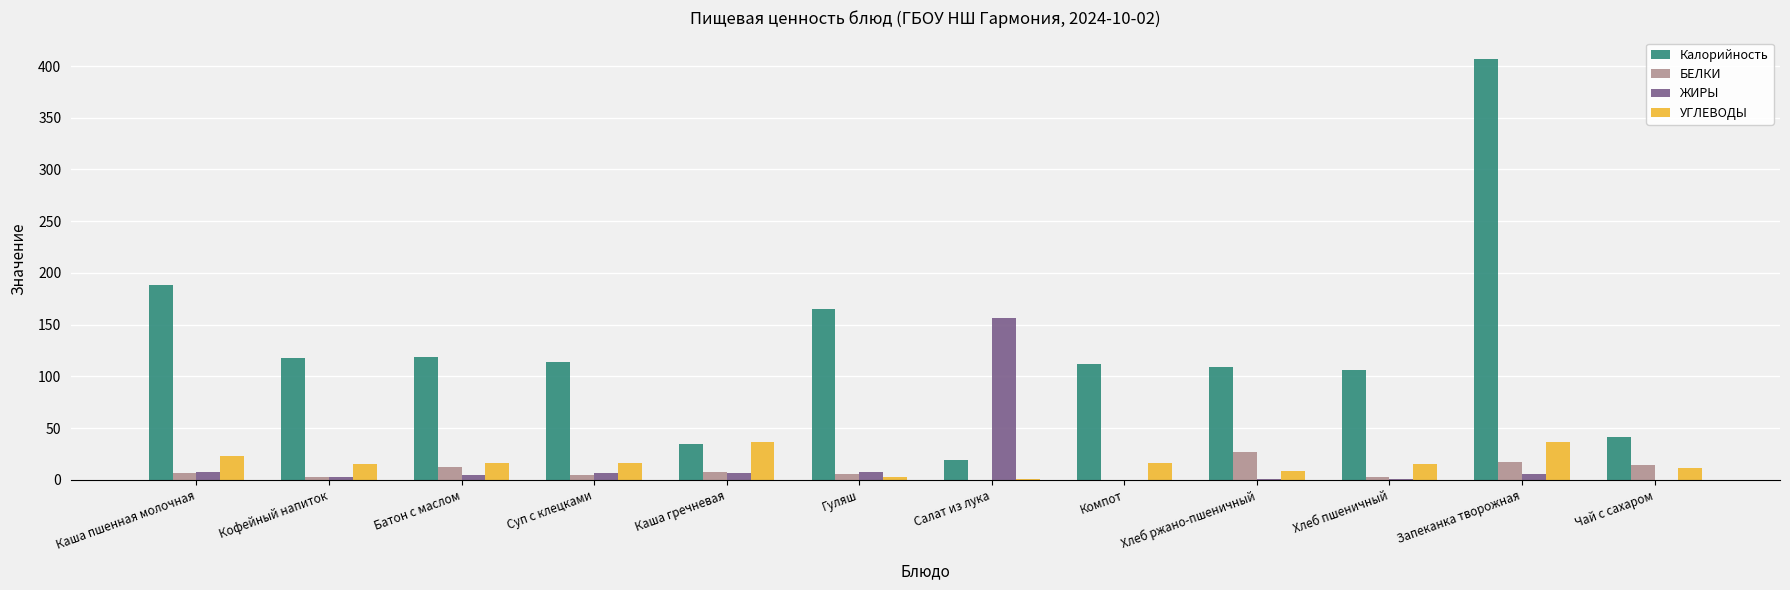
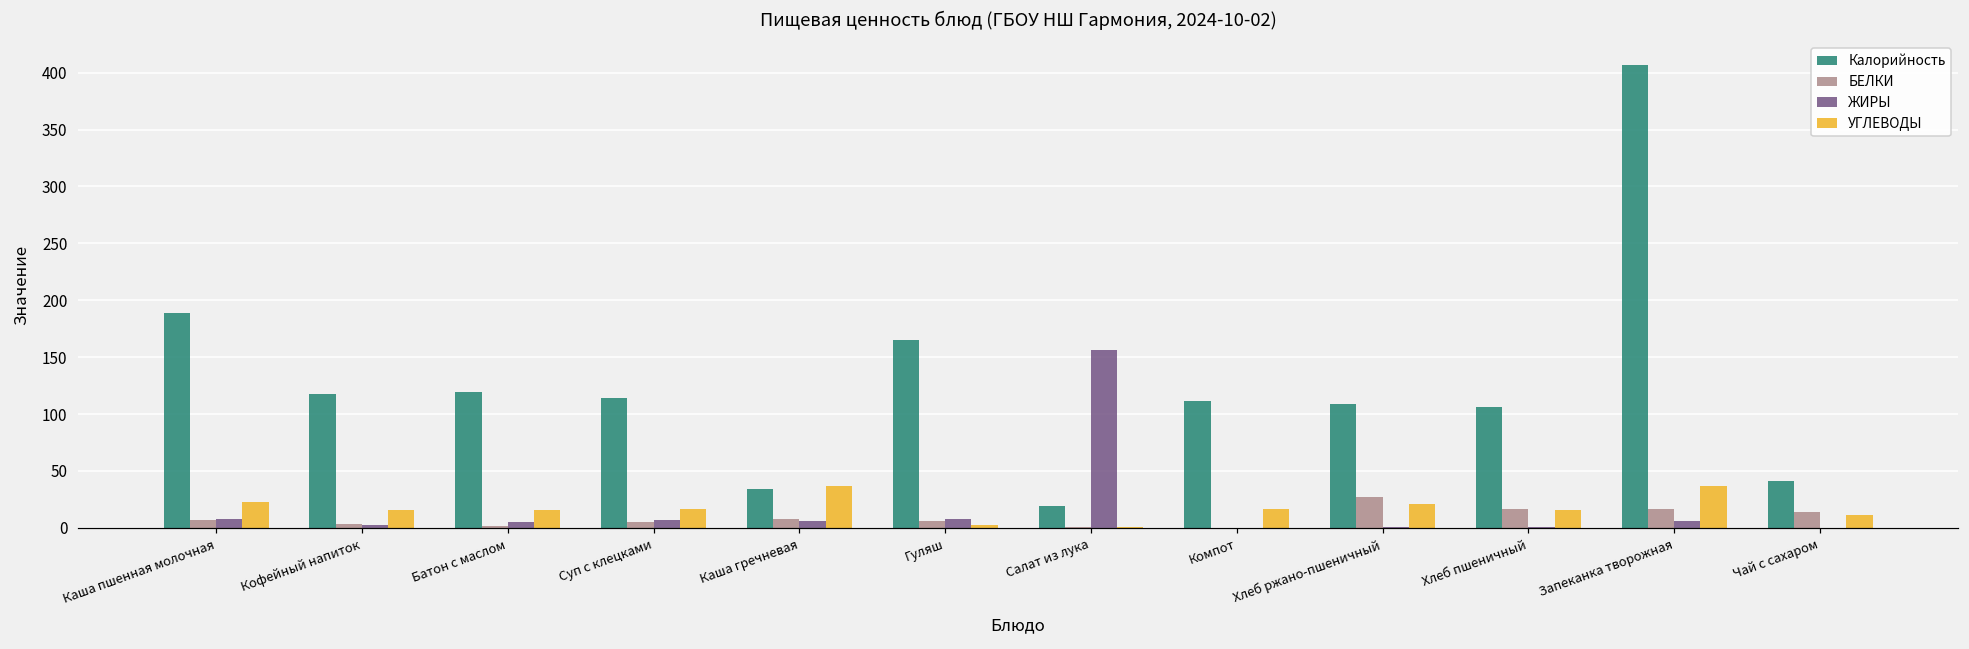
  {
    "Калорийность": {
      "Каша пшенная молочная": 188,
      "Кофейный напиток": 118,
      "Батон с маслом": 119,
      "Суп с клецками": 114,
      "Каша гречневая": 35,
      "Гуляш": 165,
      "Салат из лука": 19,
      "Компот": 112,
      "Хлеб ржано-пшеничный": 109,
      "Хлеб пшеничный": 106,
      "Запеканка творожная": 407,
      "Чай с сахаром": 41
    },
    "БЕЛКИ": {
      "Каша пшенная молочная": 7,
      "Кофейный напиток": 3,
-     "Батон с маслом": 12,
+     "Батон с маслом": 2,
      "Суп с клецками": 5,
      "Каша гречневая": 8,
      "Гуляш": 6,
      "Хлеб ржано-пшеничный": 27,
-     "Хлеб пшеничный": 3,
+     "Хлеб пшеничный": 17,
      "Запеканка творожная": 17,
      "Чай с сахаром": 14
    },
    "ЖИРЫ": {
      "Каша пшенная молочная": 8,
      "Кофейный напиток": 3,
      "Батон с маслом": 5,
      "Суп с клецками": 7,
      "Каша гречневая": 6,
      "Гуляш": 8,
      "Салат из лука": 156,
      "Компот": 0,
      "Запеканка творожная": 6
    },
    "УГЛЕВОДЫ": {
      "Каша пшенная молочная": 23,
      "Кофейный напиток": 16,
      "Батон с маслом": 16,
      "Суп с клецками": 17,
      "Каша гречневая": 37,
      "Гуляш": 2,
      "Компот": 16,
-     "Хлеб ржано-пшеничный": 8,
+     "Хлеб ржано-пшеничный": 21,
      "Хлеб пшеничный": 15,
      "Запеканка творожная": 37,
      "Чай с сахаром": 11
    }
  }
